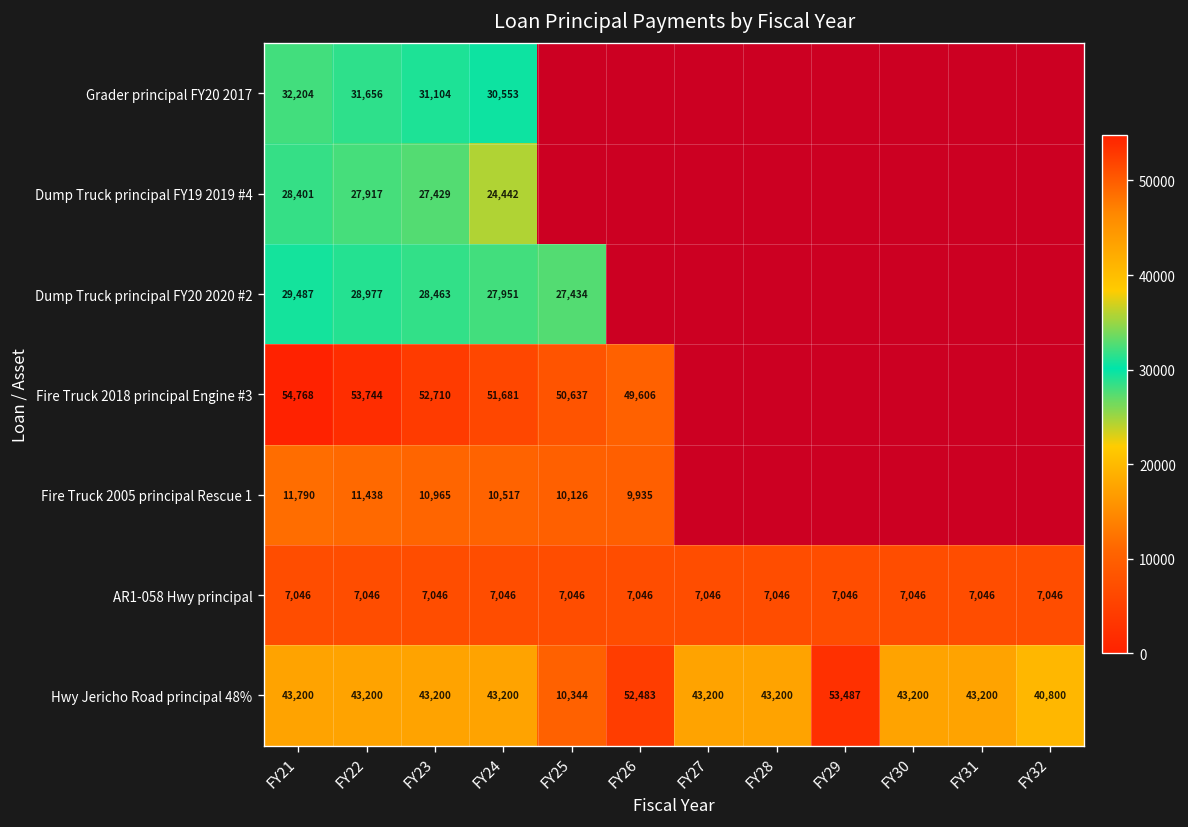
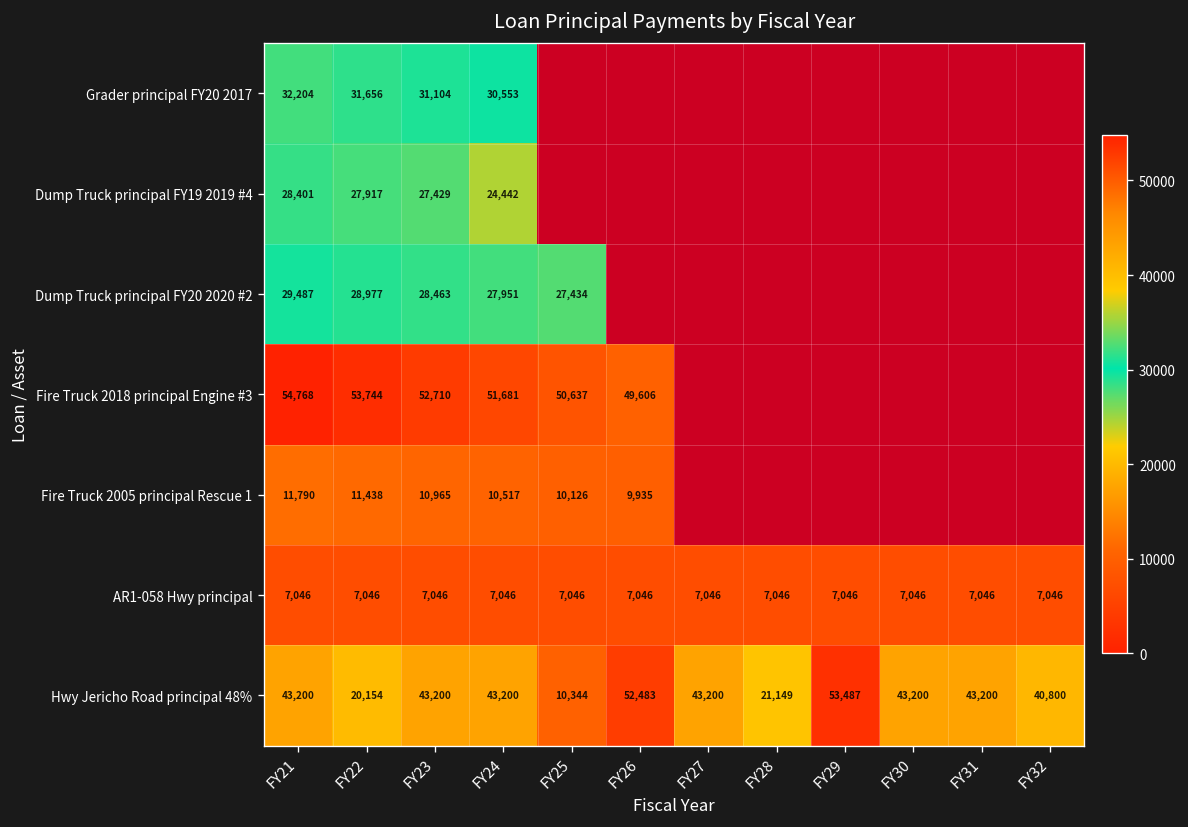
  {
    "Grader principal FY20 2017": {
      "FY21": "32,204",
      "FY22": "31,656",
      "FY23": "31,104",
      "FY24": "30,553"
    },
    "Dump Truck principal FY19 2019 #4": {
      "FY21": "28,401",
      "FY22": "27,917",
      "FY23": "27,429",
      "FY24": "24,442"
    },
    "Dump Truck principal FY20 2020 #2": {
      "FY21": "29,487",
      "FY22": "28,977",
      "FY23": "28,463",
      "FY24": "27,951",
      "FY25": "27,434"
    },
    "Fire Truck 2018 principal Engine #3": {
      "FY21": "54,768",
      "FY22": "53,744",
      "FY23": "52,710",
      "FY24": "51,681",
      "FY25": "50,637",
      "FY26": "49,606"
    },
    "Fire Truck 2005 principal Rescue 1": {
      "FY21": "11,790",
      "FY22": "11,438",
      "FY23": "10,965",
      "FY24": "10,517",
      "FY25": "10,126",
      "FY26": "9,935"
    },
    "AR1-058 Hwy principal": {
      "FY21": "7,046",
      "FY22": "7,046",
      "FY23": "7,046",
      "FY24": "7,046",
      "FY25": "7,046",
      "FY26": "7,046",
      "FY27": "7,046",
      "FY28": "7,046",
      "FY29": "7,046",
      "FY30": "7,046",
      "FY31": "7,046",
      "FY32": "7,046"
    },
    "Hwy Jericho Road principal 48%": {
      "FY21": "43,200",
-     "FY22": "43,200",
+     "FY22": "20,154",
      "FY23": "43,200",
      "FY24": "43,200",
      "FY25": "10,344",
      "FY26": "52,483",
      "FY27": "43,200",
-     "FY28": "43,200",
+     "FY28": "21,149",
      "FY29": "53,487",
      "FY30": "43,200",
      "FY31": "43,200",
      "FY32": "40,800"
    }
  }
